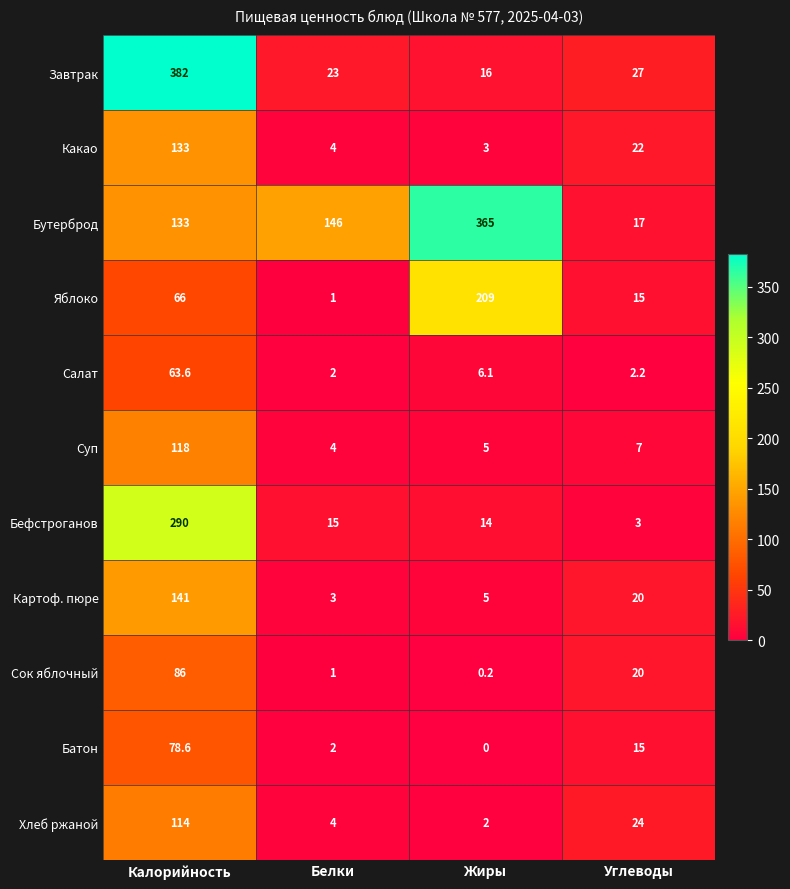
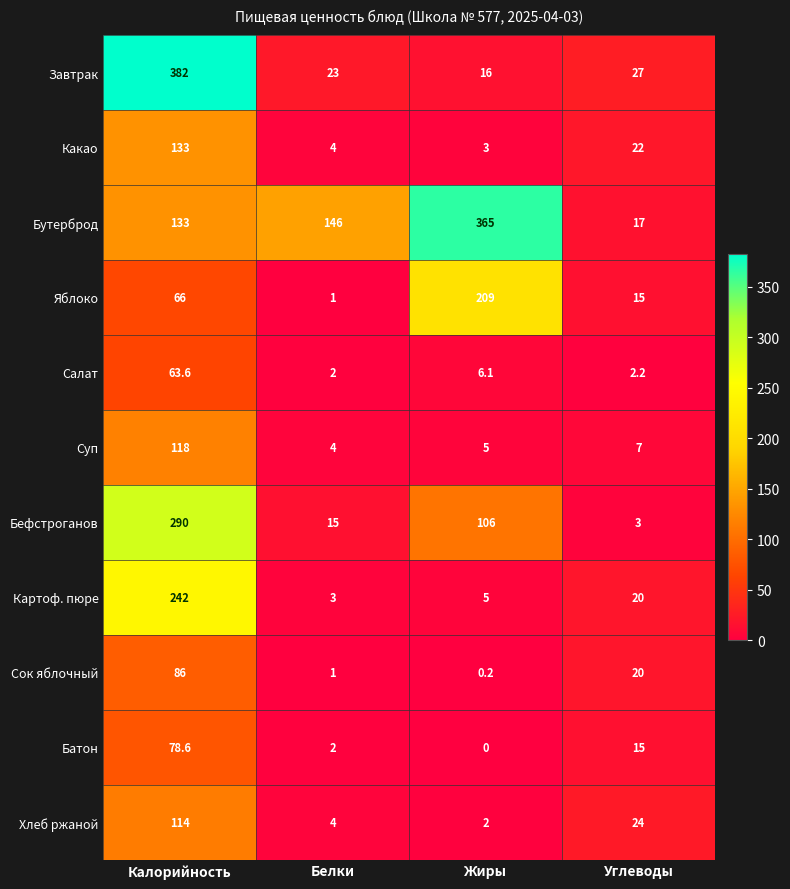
  {
    "Завтрак": {
      "Калорийность": 382,
      "Белки": 23,
      "Жиры": 16,
      "Углеводы": 27
    },
    "Какао": {
      "Калорийность": 133,
      "Белки": 4,
      "Жиры": 3,
      "Углеводы": 22
    },
    "Бутерброд": {
      "Калорийность": 133,
      "Белки": 146,
      "Жиры": 365,
      "Углеводы": 17
    },
    "Яблоко": {
      "Калорийность": 66,
      "Белки": 1,
      "Жиры": 209,
      "Углеводы": 15
    },
    "Салат": {
      "Калорийность": 63.6,
      "Белки": 2,
      "Жиры": 6.1,
      "Углеводы": 2.2
    },
    "Суп": {
      "Калорийность": 118,
      "Белки": 4,
      "Жиры": 5,
      "Углеводы": 7
    },
    "Бефстроганов": {
      "Калорийность": 290,
      "Белки": 15,
-     "Жиры": 14,
+     "Жиры": 106,
      "Углеводы": 3
    },
    "Картоф. пюре": {
-     "Калорийность": 141,
+     "Калорийность": 242,
      "Белки": 3,
      "Жиры": 5,
      "Углеводы": 20
    },
    "Сок яблочный": {
      "Калорийность": 86,
      "Белки": 1,
      "Жиры": 0.2,
      "Углеводы": 20
    },
    "Батон": {
      "Калорийность": 78.6,
      "Белки": 2,
      "Жиры": 0,
      "Углеводы": 15
    },
    "Хлеб ржаной": {
      "Калорийность": 114,
      "Белки": 4,
      "Жиры": 2,
      "Углеводы": 24
    }
  }
